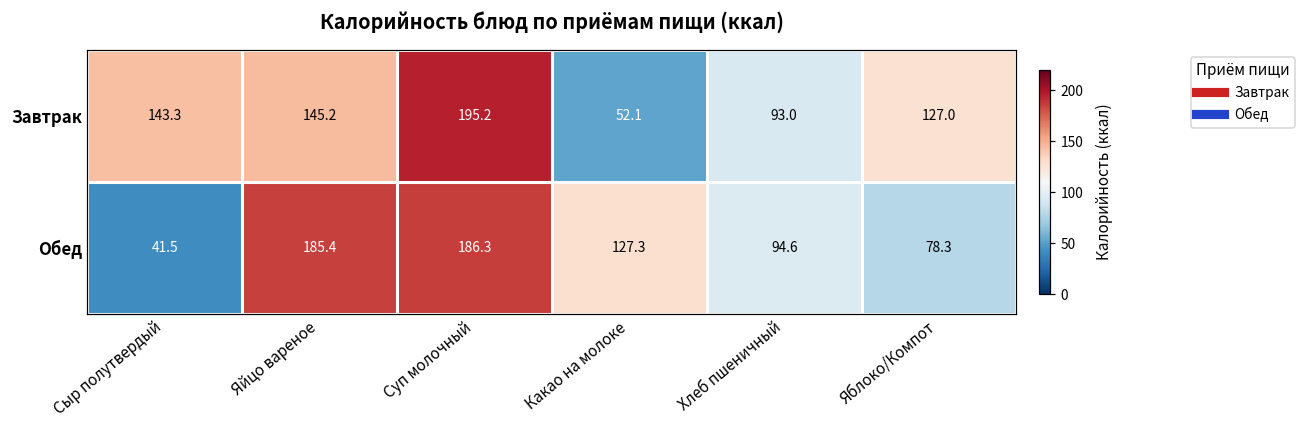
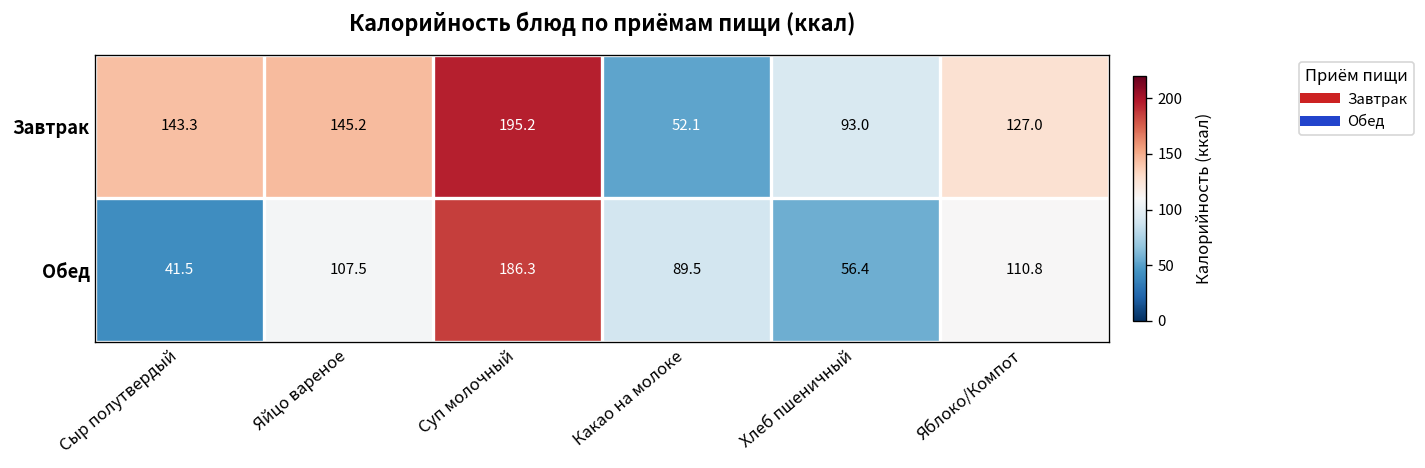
  {
    "Завтрак": {
      "Сыр полутвердый": 143.3,
      "Яйцо вареное": 145.2,
      "Суп молочный": 195.2,
      "Какао на молоке": 52.1,
      "Хлеб пшеничный": 93.0,
      "Яблоко/Компот": 127.0
    },
    "Обед": {
      "Сыр полутвердый": 41.5,
-     "Яйцо вареное": 185.4,
+     "Яйцо вареное": 107.5,
      "Суп молочный": 186.3,
-     "Какао на молоке": 127.3,
-     "Хлеб пшеничный": 94.6,
-     "Яблоко/Компот": 78.3
+     "Какао на молоке": 89.5,
+     "Хлеб пшеничный": 56.4,
+     "Яблоко/Компот": 110.8
    }
  }
